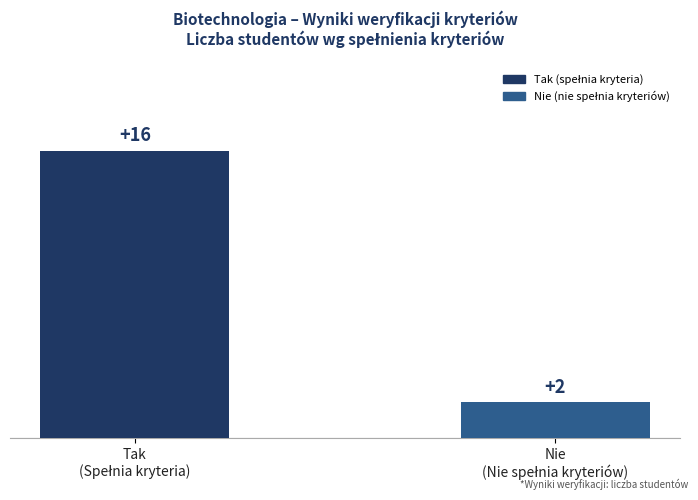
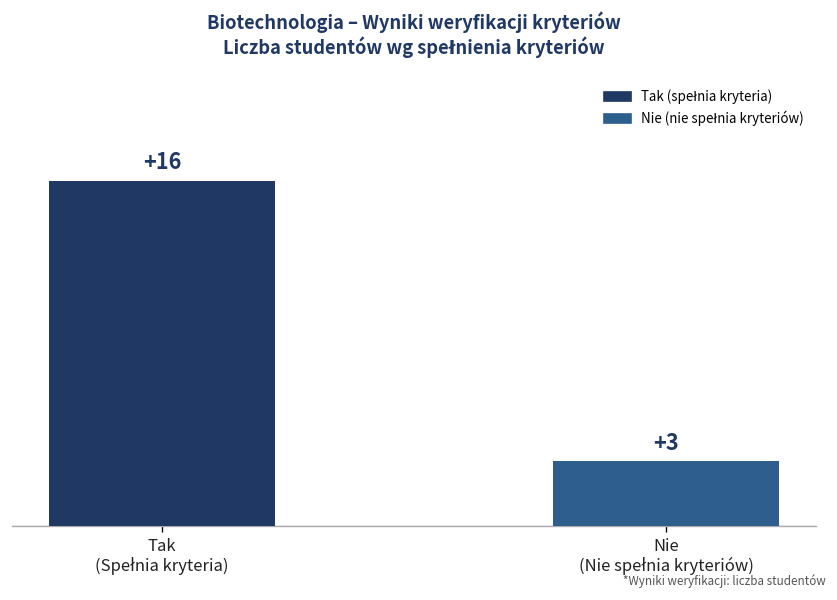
  {
    "Tak (Spełnia kryteria)": "+16",
-   "Nie (Nie spełnia kryteriów)": "+2"
+   "Nie (Nie spełnia kryteriów)": "+3"
  }
